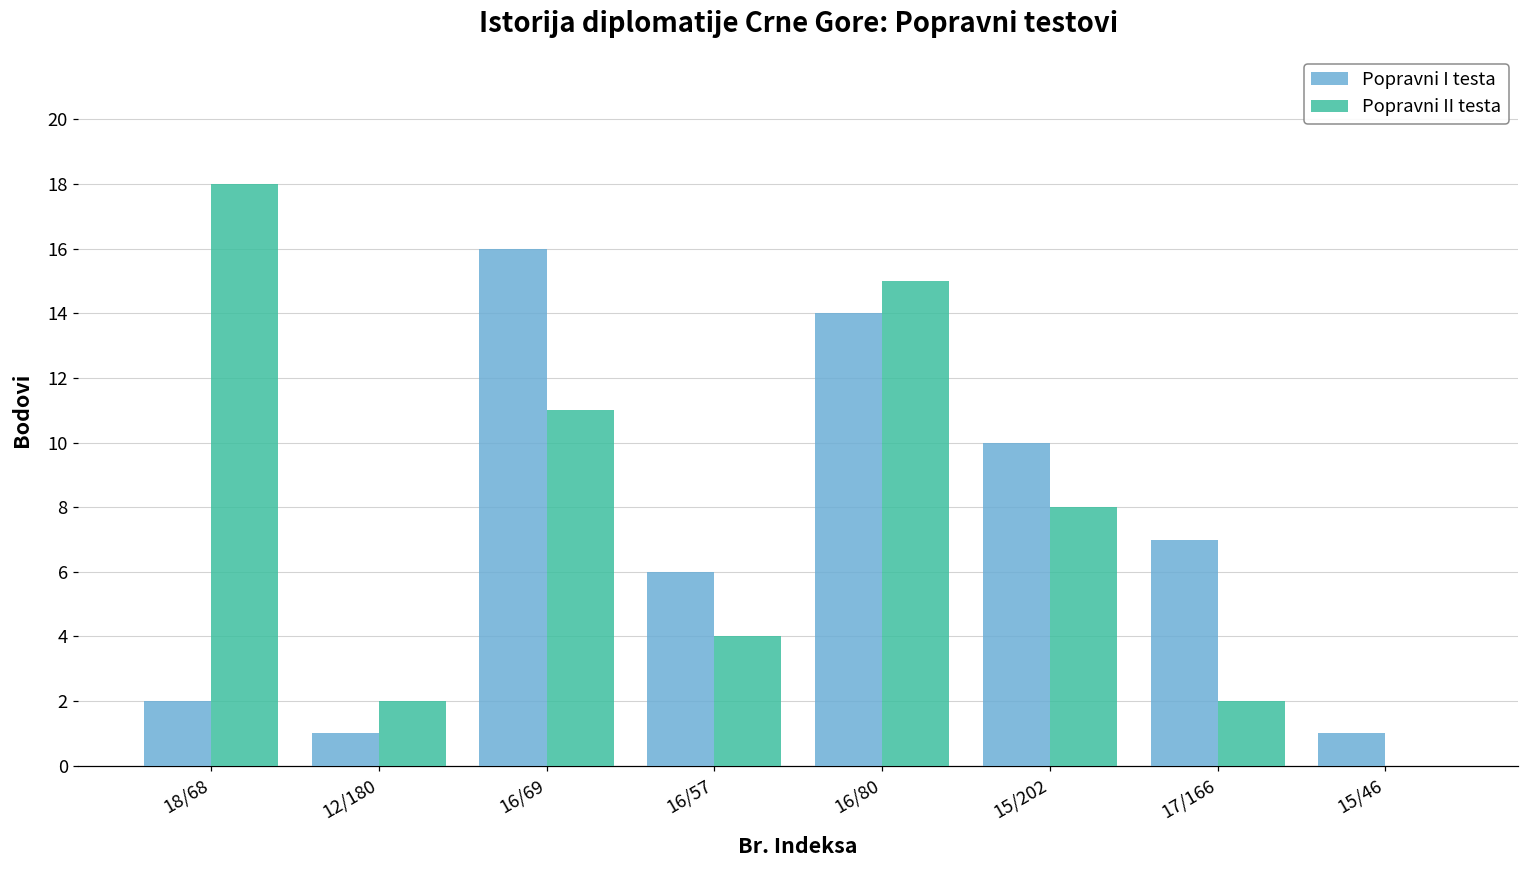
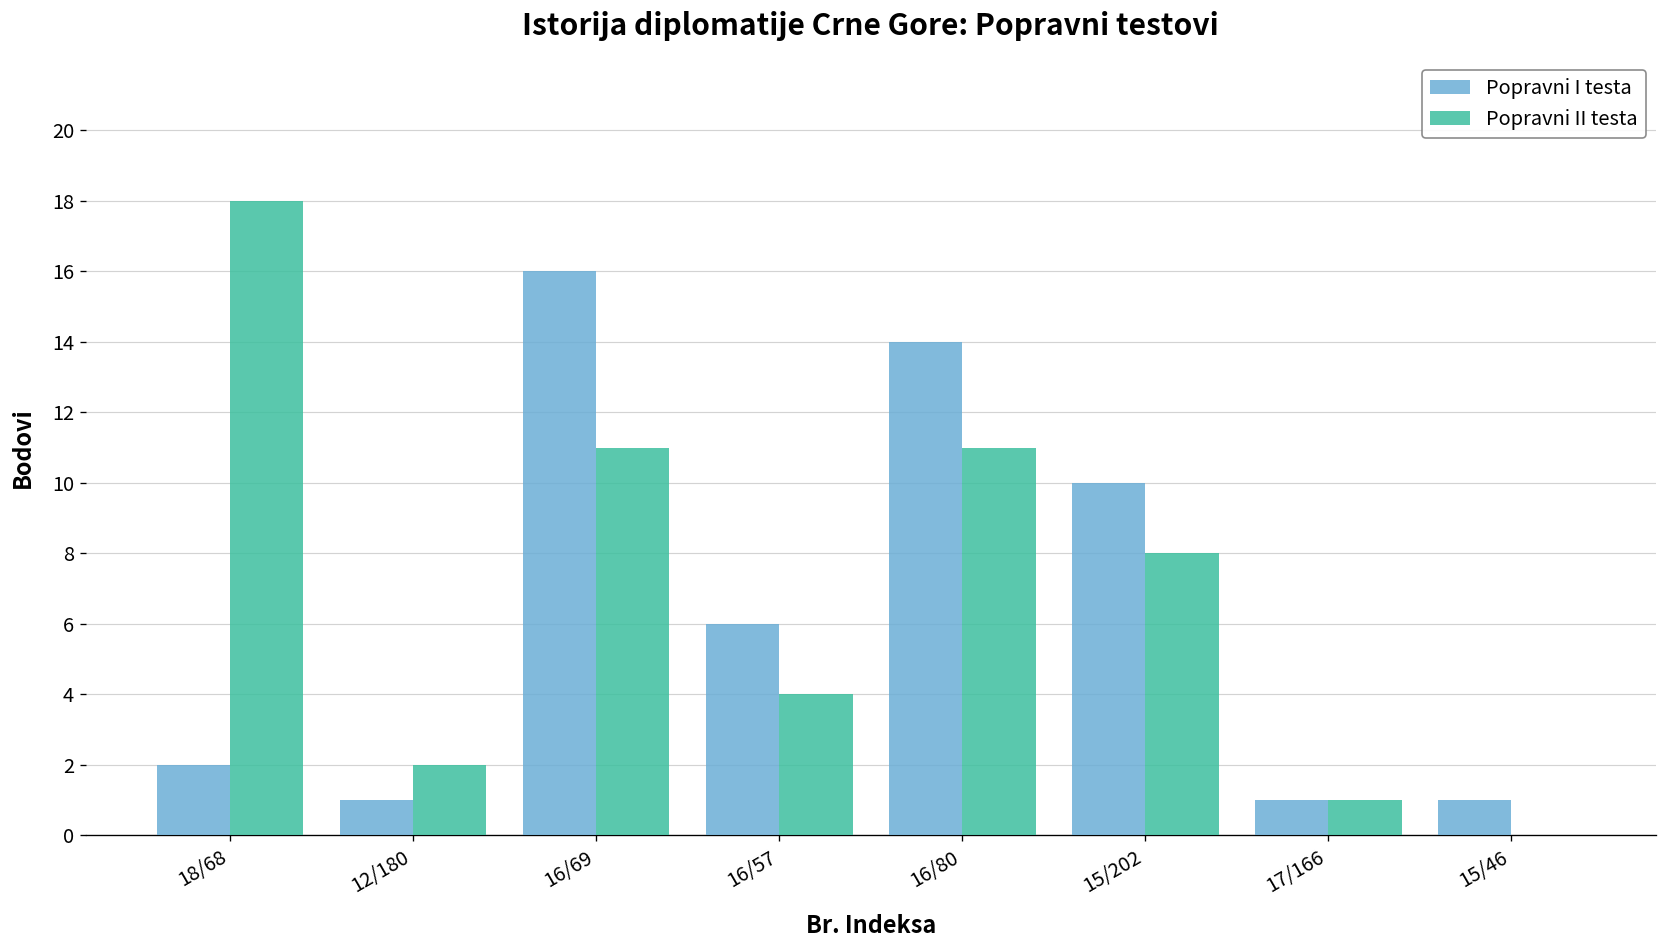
  {
    "Popravni I testa": {
      "18/68": 2,
      "12/180": 1,
      "16/69": 16,
      "16/57": 6,
      "16/80": 14,
      "15/202": 10,
-     "17/166": 7,
+     "17/166": 1,
      "15/46": 1
    },
    "Popravni II testa": {
      "18/68": 18,
      "12/180": 2,
      "16/69": 11,
      "16/57": 4,
-     "16/80": 15,
+     "16/80": 11,
      "15/202": 8,
-     "17/166": 2,
+     "17/166": 1,
      "15/46": 0
    }
  }
